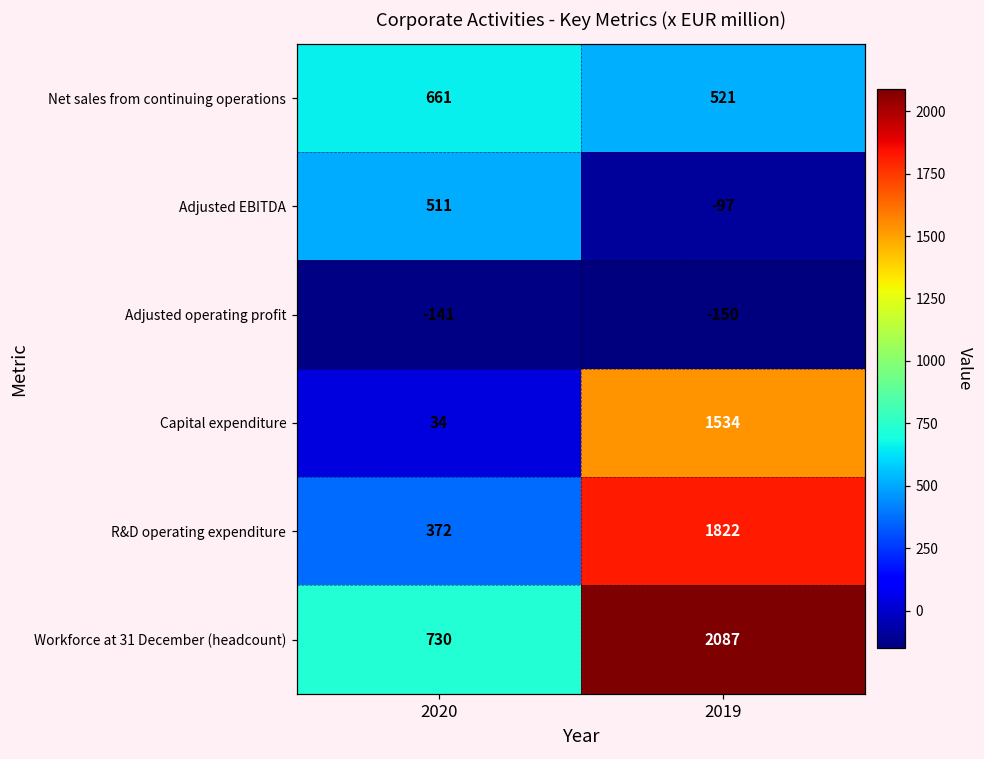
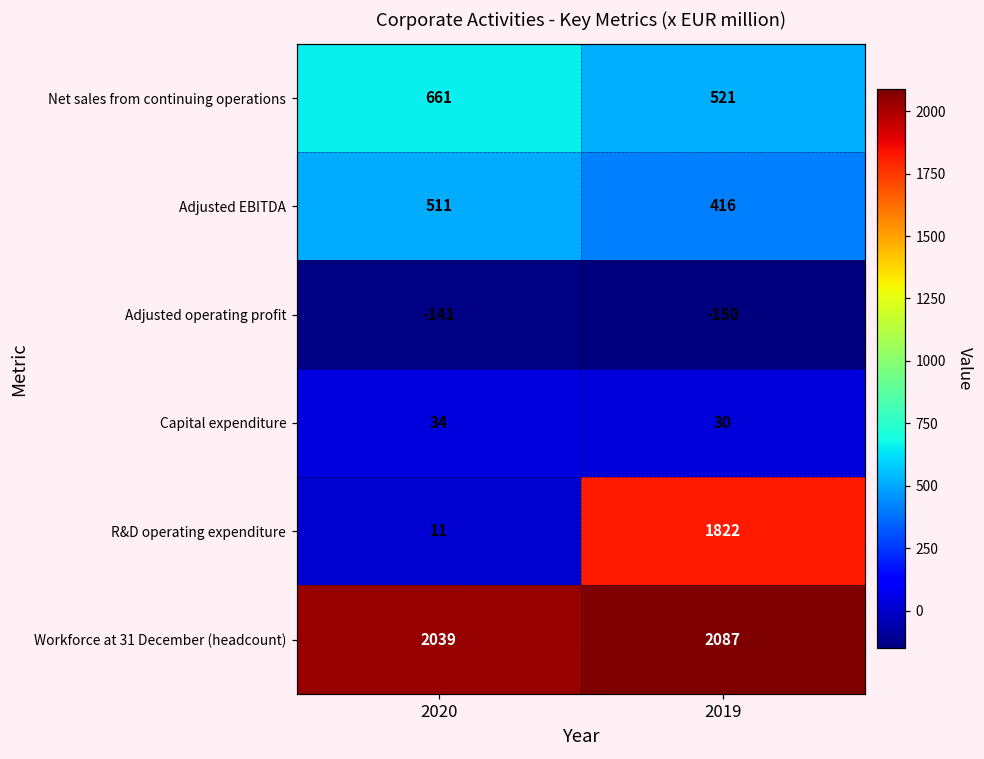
  {
    "Net sales from continuing operations": {
      "2020": 661,
      "2019": 521
    },
    "Adjusted EBITDA": {
      "2020": 511,
-     "2019": -97
+     "2019": 416
    },
    "Adjusted operating profit": {
      "2020": -141,
      "2019": -150
    },
    "Capital expenditure": {
      "2020": 34,
-     "2019": 1534
+     "2019": 30
    },
    "R&D operating expenditure": {
-     "2020": 372,
+     "2020": 11,
      "2019": 1822
    },
    "Workforce at 31 December (headcount)": {
-     "2020": 730,
+     "2020": 2039,
      "2019": 2087
    }
  }
